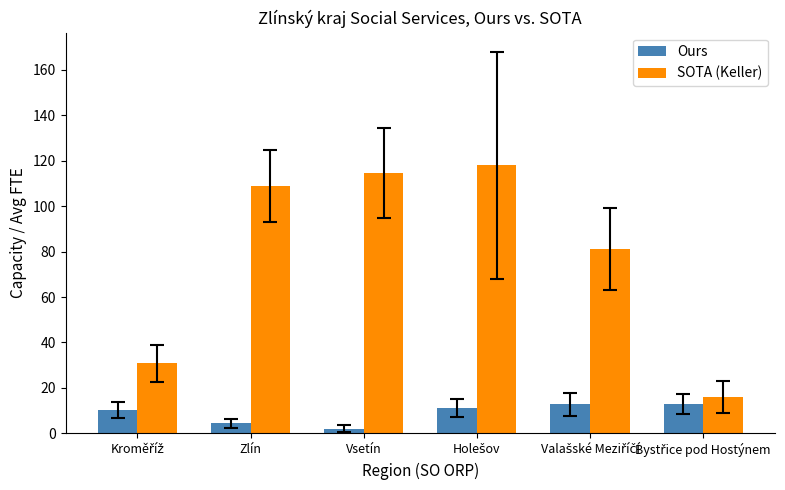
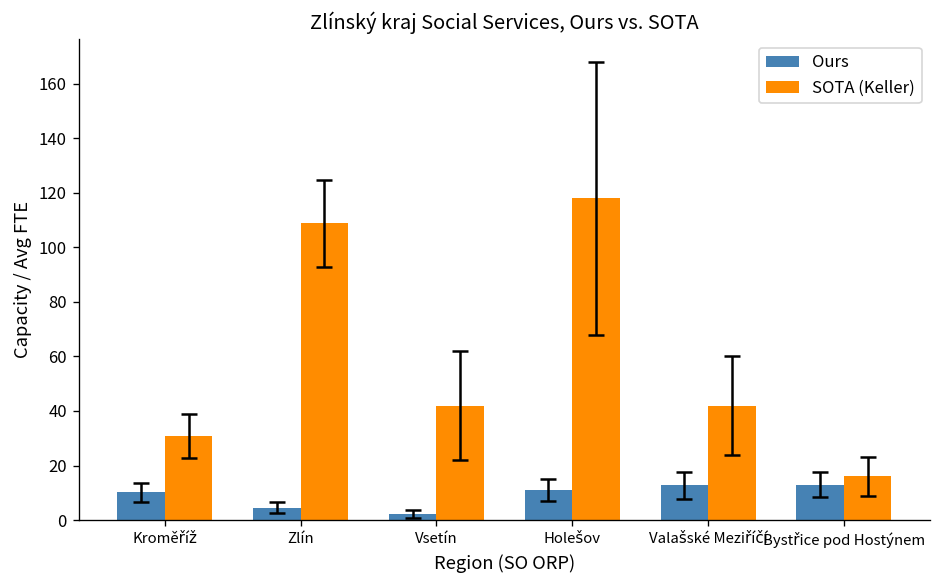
  {
    "SOTA (Keller)": {
      "Kroměříž": 31,
      "Zlín": 109,
-     "Vsetín": 115,
+     "Vsetín": 42,
      "Holešov": 118,
-     "Valašské Meziříčí": 81,
+     "Valašské Meziříčí": 42,
      "Bystřice pod Hostýnem": 16
    }
  }
